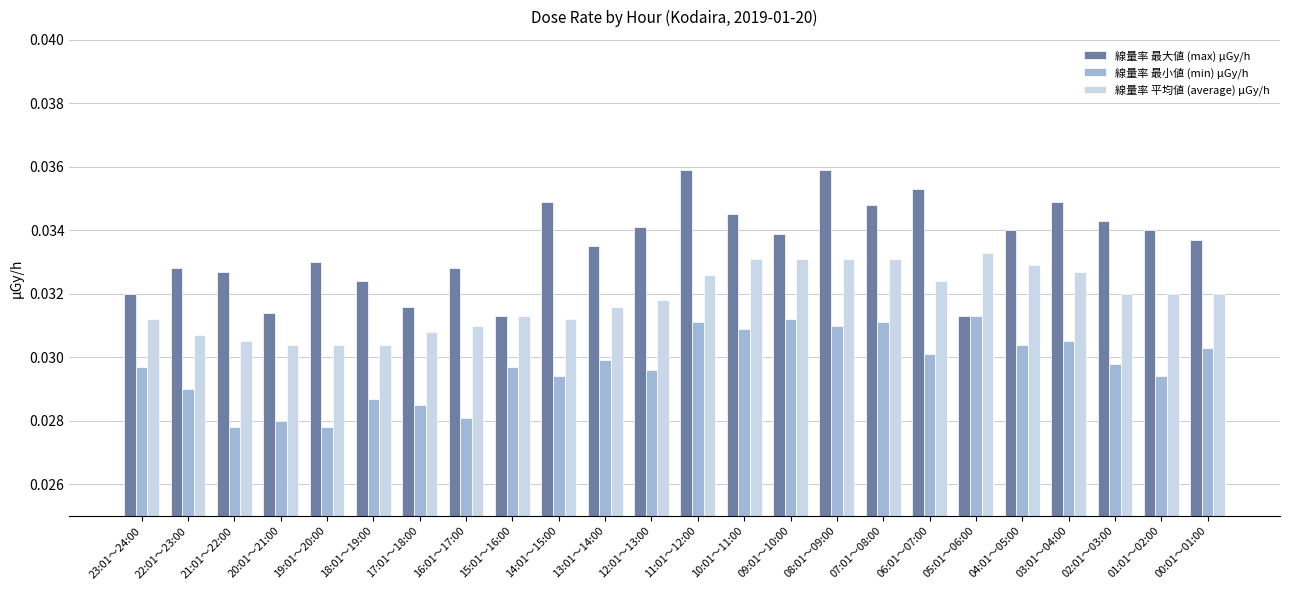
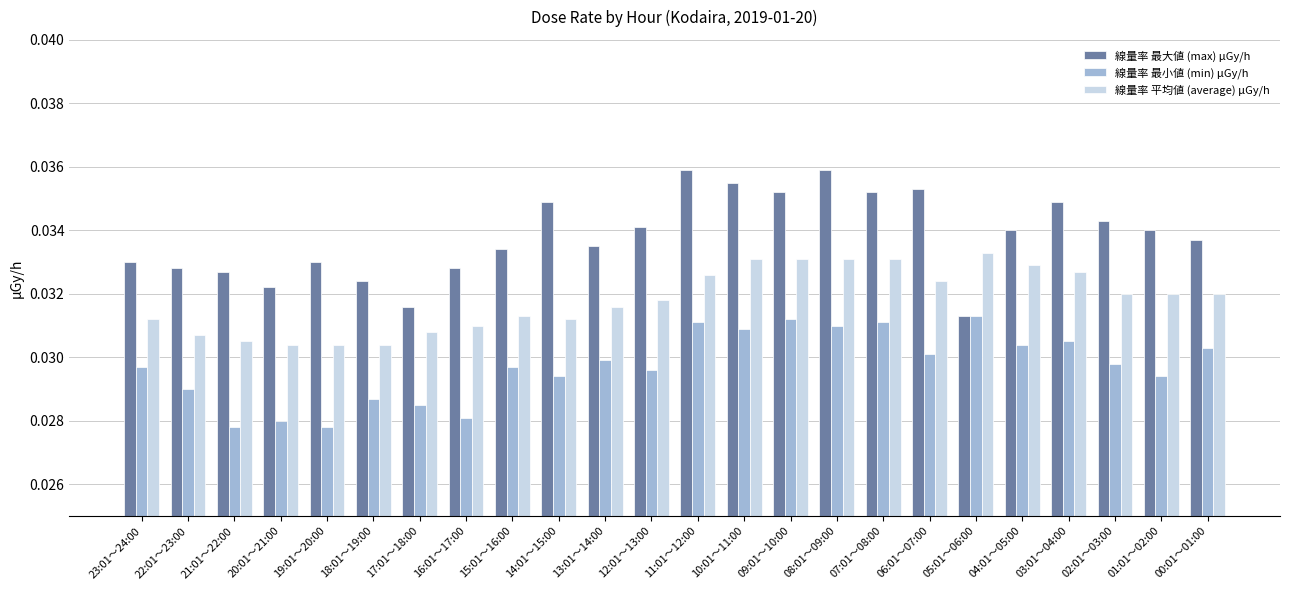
  {
    "線量率 最大値 (max) μGy/h": {
-     "23:01～24:00": 0.032,
+     "23:01～24:00": 0.033,
      "22:01～23:00": 0.0328,
      "21:01～22:00": 0.0327,
-     "20:01～21:00": 0.0314,
+     "20:01～21:00": 0.0322,
      "19:01～20:00": 0.0330,
      "18:01～19:00": 0.0324,
      "17:01～18:00": 0.0316,
      "16:01～17:00": 0.0328,
-     "15:01～16:00": 0.0313,
+     "15:01～16:00": 0.0334,
      "14:01～15:00": 0.0349,
      "13:01～14:00": 0.0335,
      "12:01～13:00": 0.0341,
      "11:01～12:00": 0.0359,
-     "10:01～11:00": 0.0345,
-     "09:01～10:00": 0.0339,
+     "10:01～11:00": 0.0355,
+     "09:01～10:00": 0.0352,
      "08:01～09:00": 0.0359,
-     "07:01～08:00": 0.0348,
+     "07:01～08:00": 0.0352,
      "06:01～07:00": 0.0353,
      "05:01～06:00": 0.0313,
      "04:01～05:00": 0.0340,
      "03:01～04:00": 0.0349,
      "02:01～03:00": 0.0343,
      "01:01～02:00": 0.0340,
      "00:01～01:00": 0.0337
    }
  }
